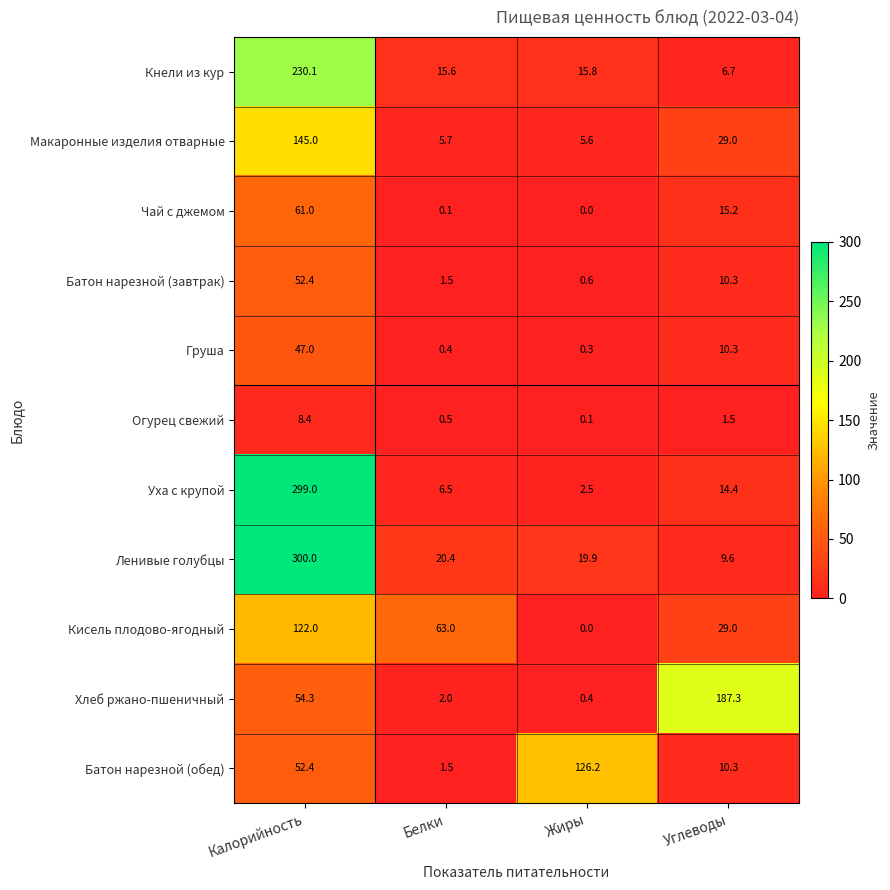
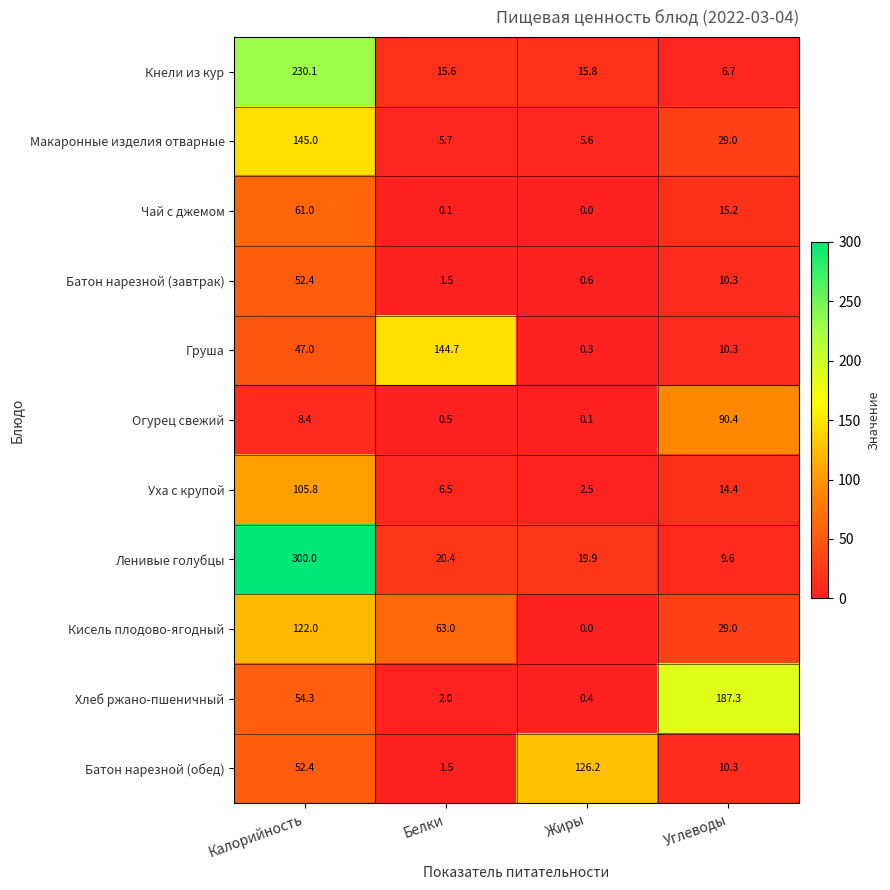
  {
    "Кнели из кур": {
      "Калорийность": 230.1,
      "Белки": 15.6,
      "Жиры": 15.8,
      "Углеводы": 6.7
    },
    "Макаронные изделия отварные": {
      "Калорийность": 145.0,
      "Белки": 5.7,
      "Жиры": 5.6,
      "Углеводы": 29.0
    },
    "Чай с джемом": {
      "Калорийность": 61.0,
      "Белки": 0.1,
      "Жиры": 0.0,
      "Углеводы": 15.2
    },
    "Батон нарезной (завтрак)": {
      "Калорийность": 52.4,
      "Белки": 1.5,
      "Жиры": 0.6,
      "Углеводы": 10.3
    },
    "Груша": {
      "Калорийность": 47.0,
-     "Белки": 0.4,
+     "Белки": 144.7,
      "Жиры": 0.3,
      "Углеводы": 10.3
    },
    "Огурец свежий": {
      "Калорийность": 8.4,
      "Белки": 0.5,
      "Жиры": 0.1,
-     "Углеводы": 1.5
+     "Углеводы": 90.4
    },
    "Уха с крупой": {
-     "Калорийность": 299.0,
+     "Калорийность": 105.8,
      "Белки": 6.5,
      "Жиры": 2.5,
      "Углеводы": 14.4
    },
    "Ленивые голубцы": {
      "Калорийность": 300.0,
      "Белки": 20.4,
      "Жиры": 19.9,
      "Углеводы": 9.6
    },
    "Кисель плодово-ягодный": {
      "Калорийность": 122.0,
      "Белки": 63.0,
      "Жиры": 0.0,
      "Углеводы": 29.0
    },
    "Хлеб ржано-пшеничный": {
      "Калорийность": 54.3,
      "Белки": 2.0,
      "Жиры": 0.4,
      "Углеводы": 187.3
    },
    "Батон нарезной (обед)": {
      "Калорийность": 52.4,
      "Белки": 1.5,
      "Жиры": 126.2,
      "Углеводы": 10.3
    }
  }
